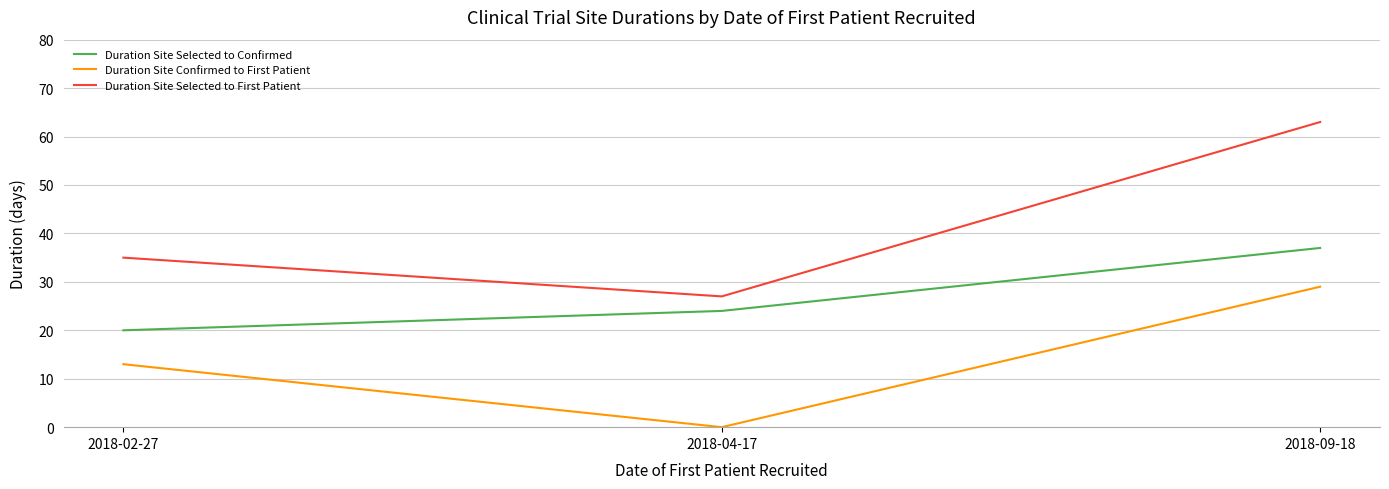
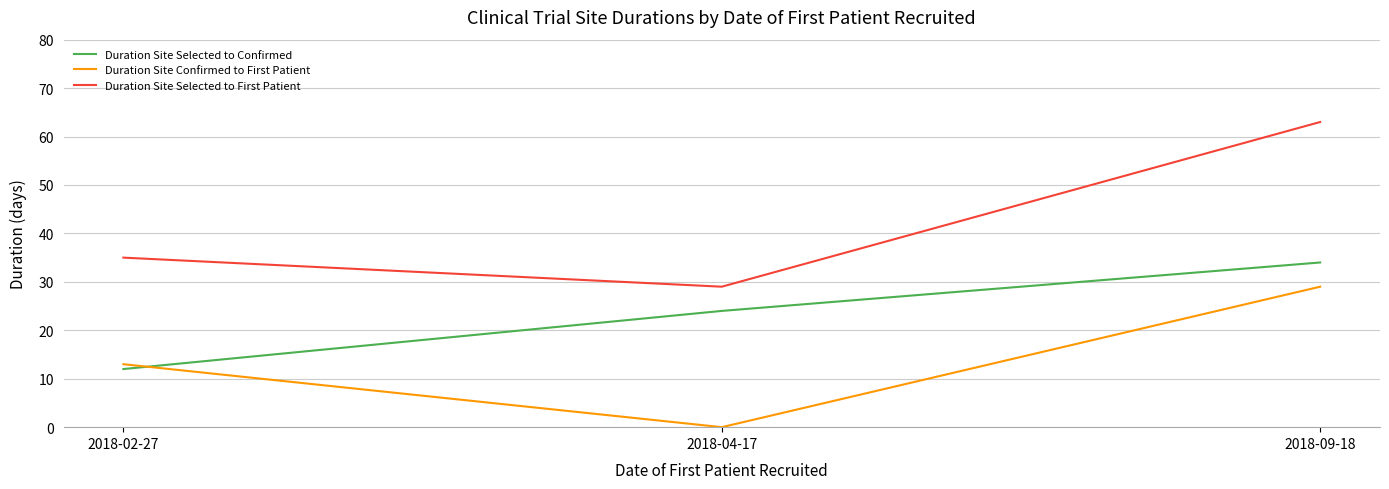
  {
    "Duration Site Selected to Confirmed": {
-     "2018-02-27": 20,
+     "2018-02-27": 12,
      "2018-04-17": 24,
-     "2018-09-18": 37
+     "2018-09-18": 34
    },
    "Duration Site Confirmed to First Patient": {
      "2018-02-27": 13,
      "2018-04-17": 0,
      "2018-09-18": 29
    },
    "Duration Site Selected to First Patient": {
      "2018-02-27": 35,
-     "2018-04-17": 27,
+     "2018-04-17": 29,
      "2018-09-18": 63
    }
  }
